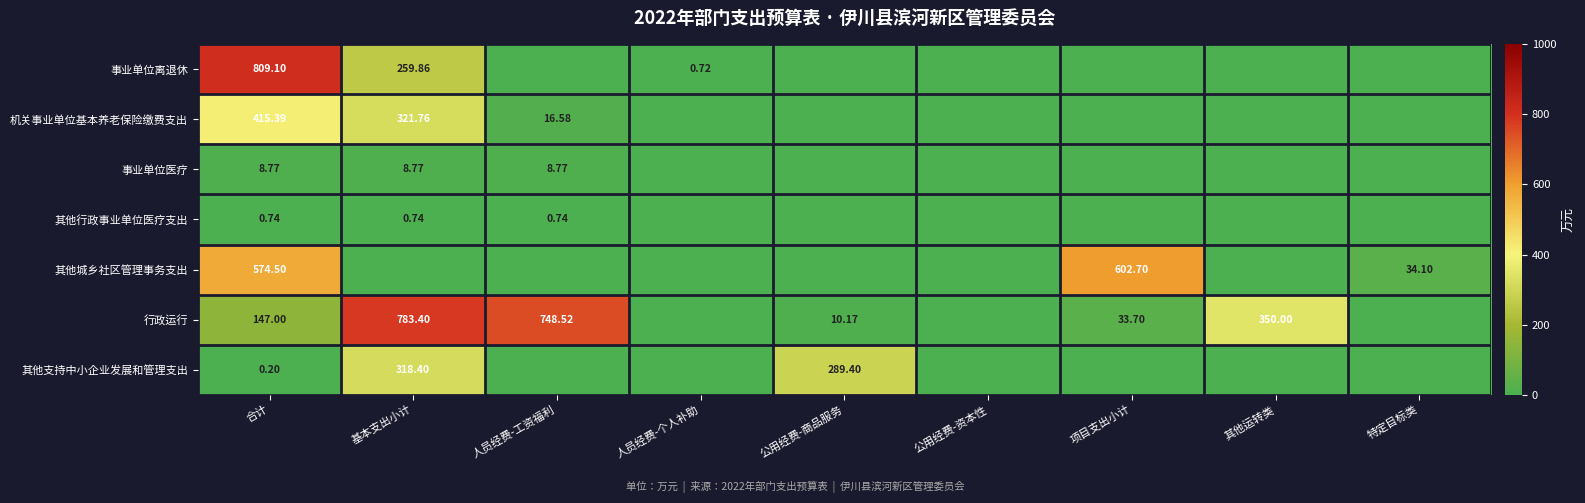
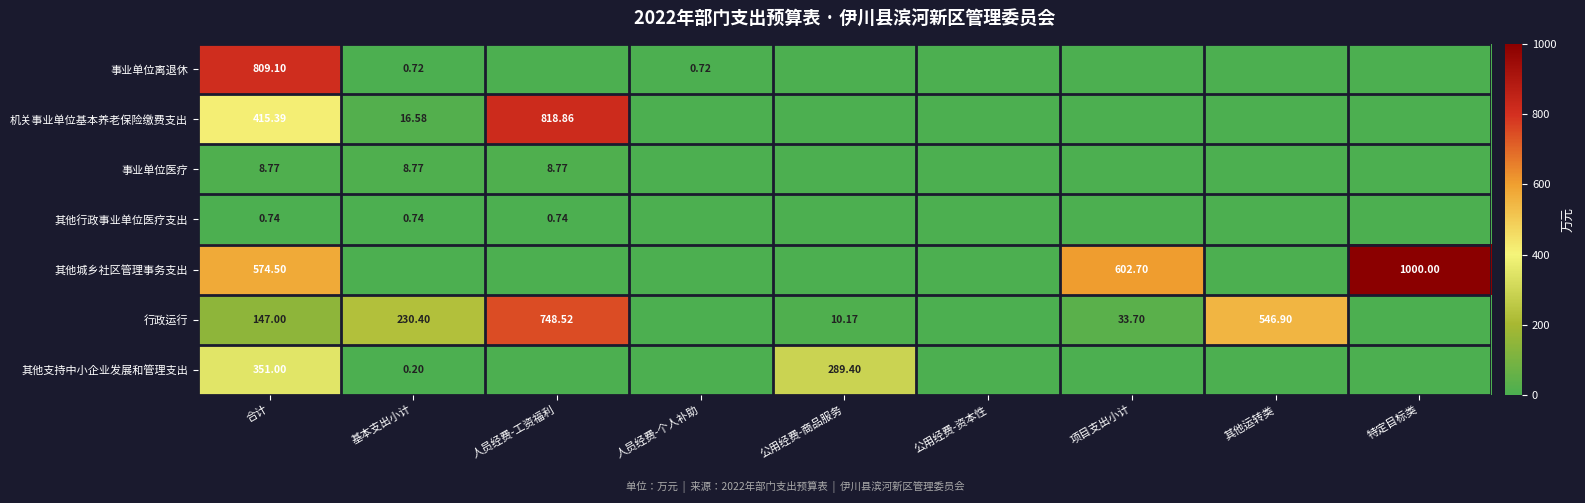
  {
    "事业单位离退休": {
      "合计": 809.10,
-     "基本支出小计": 259.86,
+     "基本支出小计": 0.72,
      "人员经费-个人补助": 0.72
    },
    "机关事业单位基本养老保险缴费支出": {
      "合计": 415.39,
-     "基本支出小计": 321.76,
-     "人员经费-工资福利": 16.58
+     "基本支出小计": 16.58,
+     "人员经费-工资福利": 818.86
    },
    "事业单位医疗": {
      "合计": 8.77,
      "基本支出小计": 8.77,
      "人员经费-工资福利": 8.77
    },
    "其他行政事业单位医疗支出": {
      "合计": 0.74,
      "基本支出小计": 0.74,
      "人员经费-工资福利": 0.74
    },
    "其他城乡社区管理事务支出": {
      "合计": 574.50,
      "项目支出小计": 602.70,
-     "特定目标类": 34.10
+     "特定目标类": 1000.00
    },
    "行政运行": {
      "合计": 147.00,
-     "基本支出小计": 783.40,
+     "基本支出小计": 230.40,
      "人员经费-工资福利": 748.52,
      "公用经费-商品服务": 10.17,
      "项目支出小计": 33.70,
-     "其他运转类": 350.00
+     "其他运转类": 546.90
    },
    "其他支持中小企业发展和管理支出": {
-     "合计": 0.20,
-     "基本支出小计": 318.40,
+     "合计": 351.00,
+     "基本支出小计": 0.20,
      "公用经费-商品服务": 289.40
    }
  }
